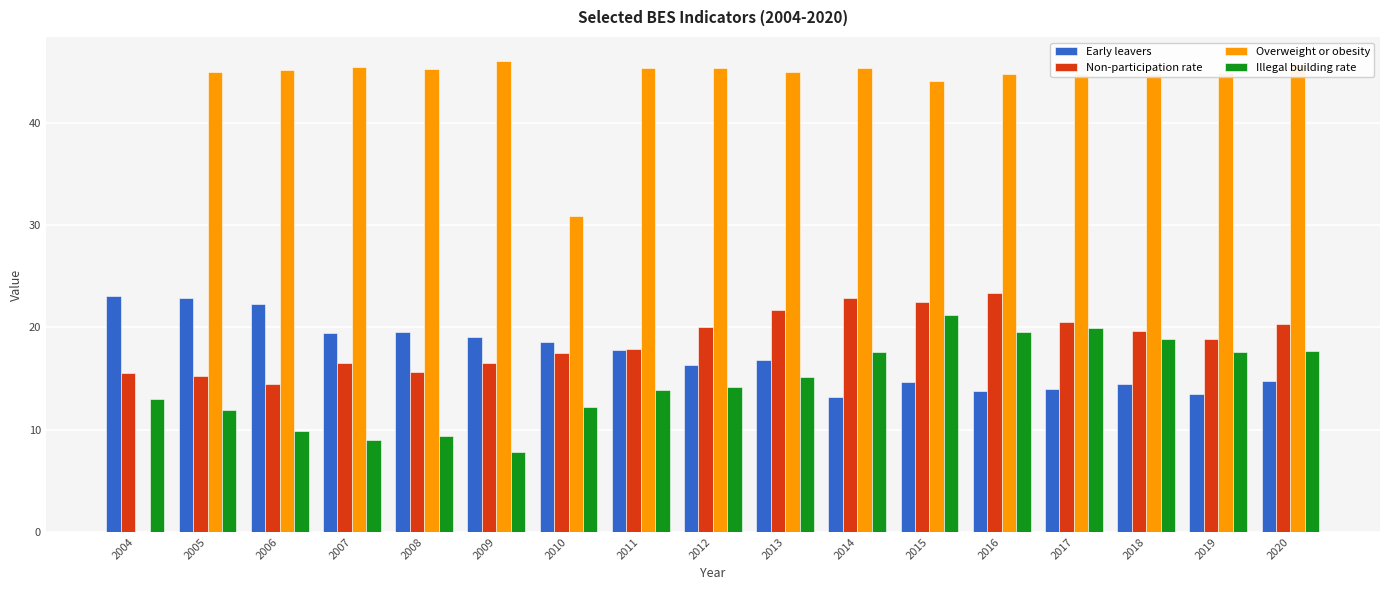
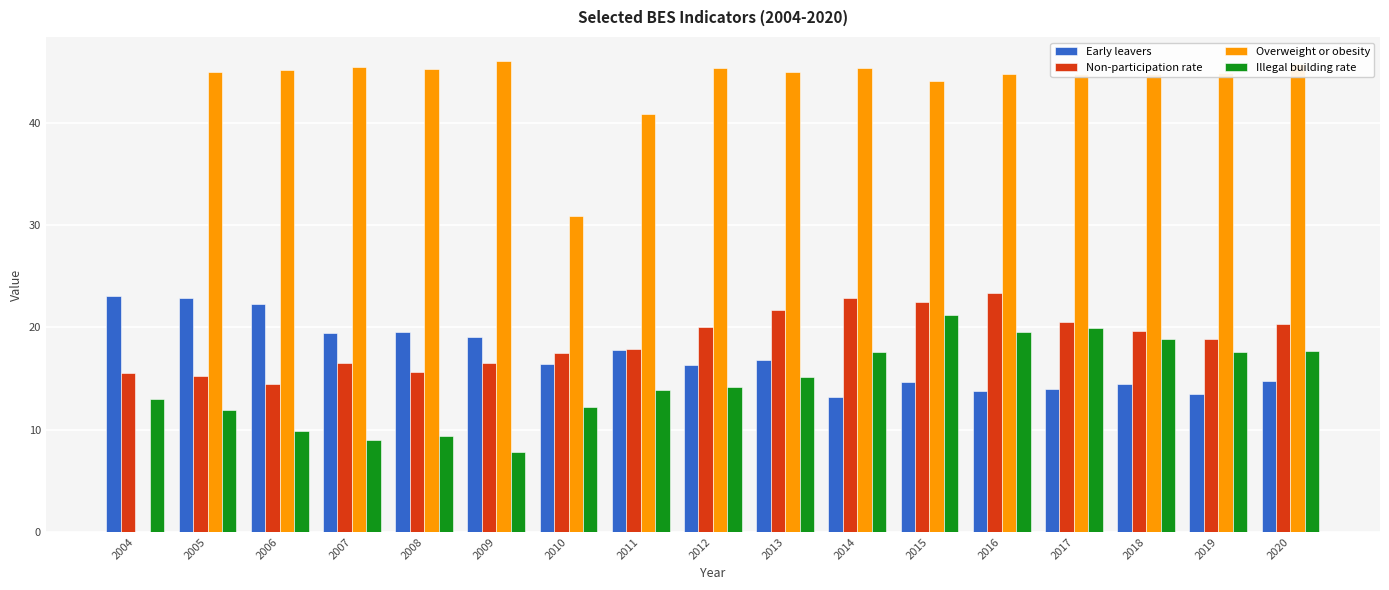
  {
    "Early leavers": {
      "2004": 23.1,
      "2005": 22.9,
      "2006": 22.3,
      "2007": 19.5,
      "2008": 19.6,
      "2009": 19.1,
-     "2010": 18.6,
+     "2010": 16.4,
      "2011": 17.8,
      "2012": 16.3,
      "2013": 16.8,
      "2014": 13.2,
      "2015": 14.7,
      "2016": 13.8,
      "2017": 14.0,
      "2018": 14.5,
      "2019": 13.5,
      "2020": 14.8
    },
    "Non-participation rate": {
      "2004": 15.5,
      "2005": 15.3,
      "2006": 14.5,
      "2007": 16.5,
      "2008": 15.6,
      "2009": 16.5,
      "2010": 17.5,
      "2011": 17.9,
      "2012": 20.0,
      "2013": 21.7,
      "2014": 22.9,
      "2015": 22.5,
      "2016": 23.4,
      "2017": 20.5,
      "2018": 19.7,
      "2019": 18.9,
      "2020": 20.3
    },
    "Overweight or obesity": {
      "2004": 0.0,
      "2005": 45.0,
      "2006": 45.2,
      "2007": 45.5,
      "2008": 45.3,
      "2009": 46.1,
      "2010": 30.9,
-     "2011": 45.4,
+     "2011": 40.9,
      "2012": 45.4,
      "2013": 45.0,
      "2014": 45.4,
      "2015": 44.1,
      "2016": 44.8
    },
    "Illegal building rate": {
      "2004": 13.0,
      "2005": 11.9,
      "2006": 9.9,
      "2007": 9.0,
      "2008": 9.4,
      "2009": 7.8,
      "2010": 12.2,
      "2011": 13.9,
      "2012": 14.2,
      "2013": 15.2,
      "2014": 17.6,
      "2015": 21.2,
      "2016": 19.6,
      "2017": 19.9,
      "2018": 18.9,
      "2019": 17.6,
      "2020": 17.7
    }
  }
